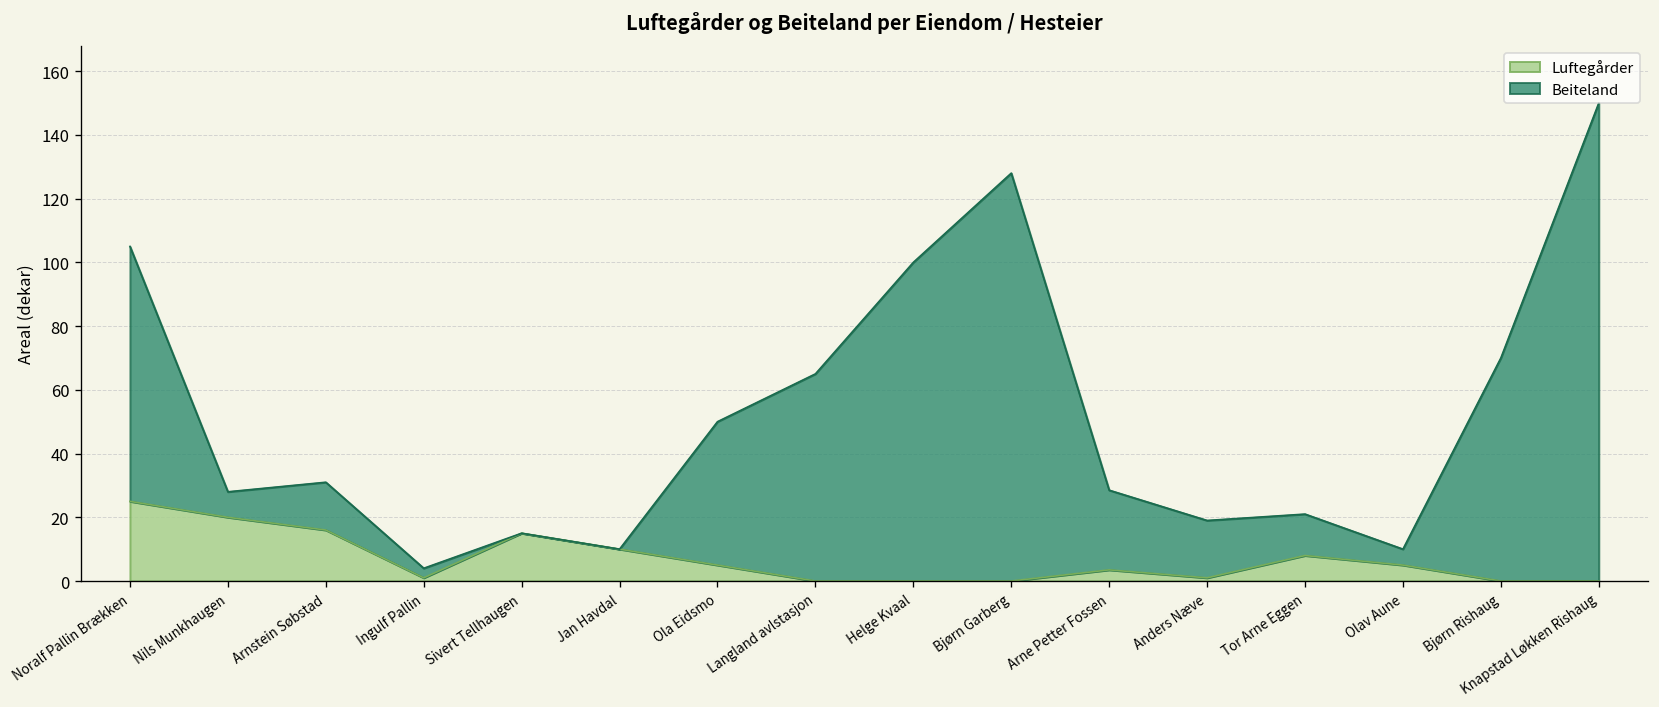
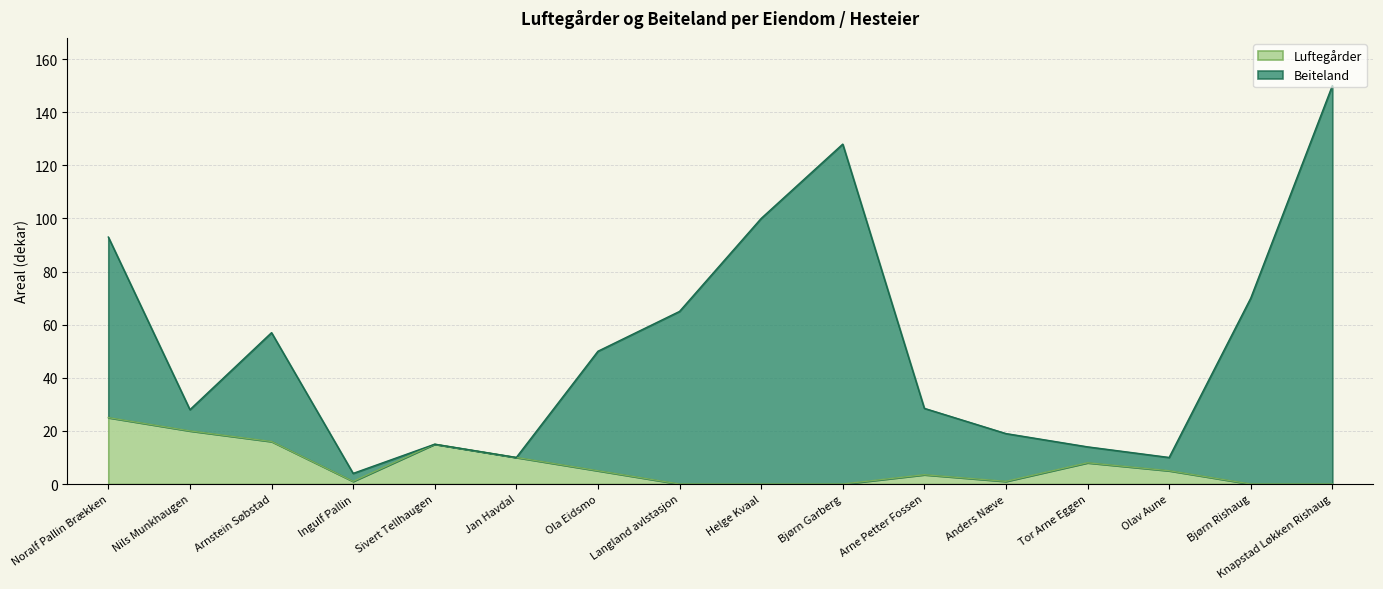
  {
    "Luftegårder": {
      "Noralf Pallin Brækken": 25,
      "Nils Munkhaugen": 20,
      "Arnstein Søbstad": 16,
      "Ingulf Pallin": 1,
      "Ola Eidsmo": 5,
      "Langland avlstasjon": 0,
      "Helge Kvaal": 0,
      "Bjørn Garberg": 0,
      "Arne Petter Fossen": 4,
      "Anders Næve": 1,
      "Tor Arne Eggen": 8,
      "Olav Aune": 5,
      "Bjørn Rishaug": 0,
      "Knapstad Løkken Rishaug": 0
    },
    "Beiteland": {
-     "Noralf Pallin Brækken": 80,
+     "Noralf Pallin Brækken": 68,
      "Nils Munkhaugen": 8,
-     "Arnstein Søbstad": 15,
+     "Arnstein Søbstad": 41,
      "Ingulf Pallin": 3,
      "Ola Eidsmo": 45,
      "Langland avlstasjon": 65,
      "Helge Kvaal": 100,
      "Bjørn Garberg": 128,
      "Arne Petter Fossen": 25,
      "Anders Næve": 18,
-     "Tor Arne Eggen": 13,
+     "Tor Arne Eggen": 6,
      "Olav Aune": 5,
      "Bjørn Rishaug": 70
    }
  }
